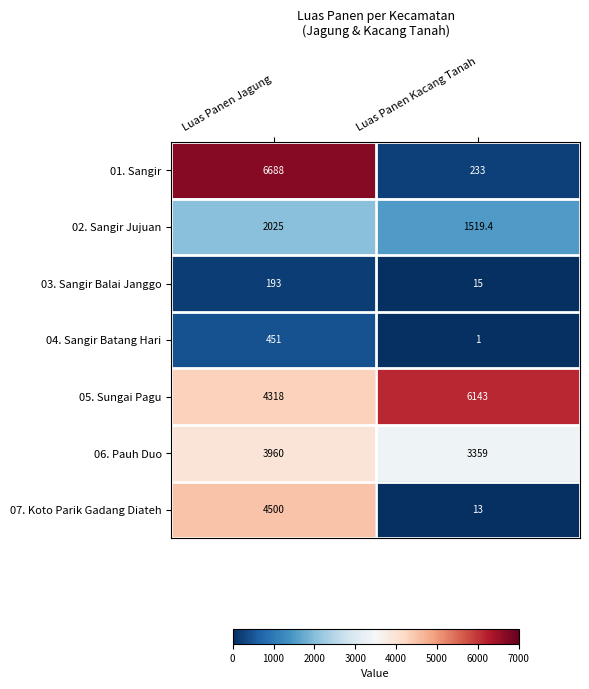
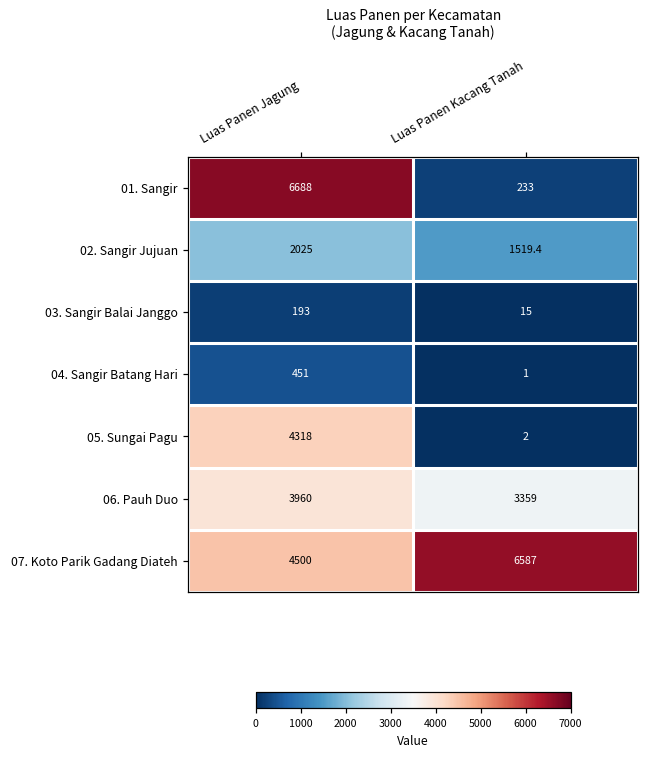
  {
    "01. Sangir": {
      "Luas Panen Jagung": 6688,
      "Luas Panen Kacang Tanah": 233
    },
    "02. Sangir Jujuan": {
      "Luas Panen Jagung": 2025,
      "Luas Panen Kacang Tanah": 1519.4
    },
    "03. Sangir Balai Janggo": {
      "Luas Panen Jagung": 193,
      "Luas Panen Kacang Tanah": 15
    },
    "04. Sangir Batang Hari": {
      "Luas Panen Jagung": 451,
      "Luas Panen Kacang Tanah": 1
    },
    "05. Sungai Pagu": {
      "Luas Panen Jagung": 4318,
-     "Luas Panen Kacang Tanah": 6143
+     "Luas Panen Kacang Tanah": 2
    },
    "06. Pauh Duo": {
      "Luas Panen Jagung": 3960,
      "Luas Panen Kacang Tanah": 3359
    },
    "07. Koto Parik Gadang Diateh": {
      "Luas Panen Jagung": 4500,
-     "Luas Panen Kacang Tanah": 13
+     "Luas Panen Kacang Tanah": 6587
    }
  }
